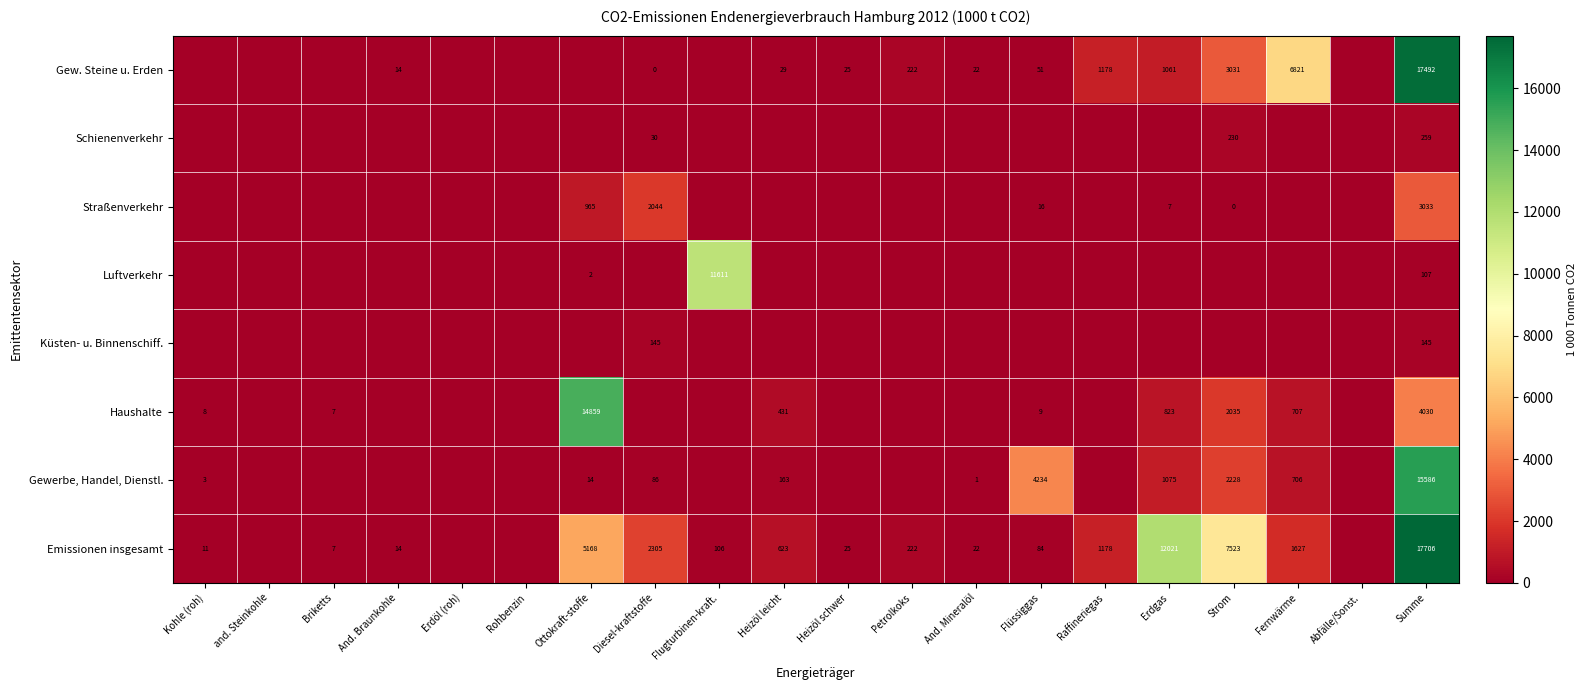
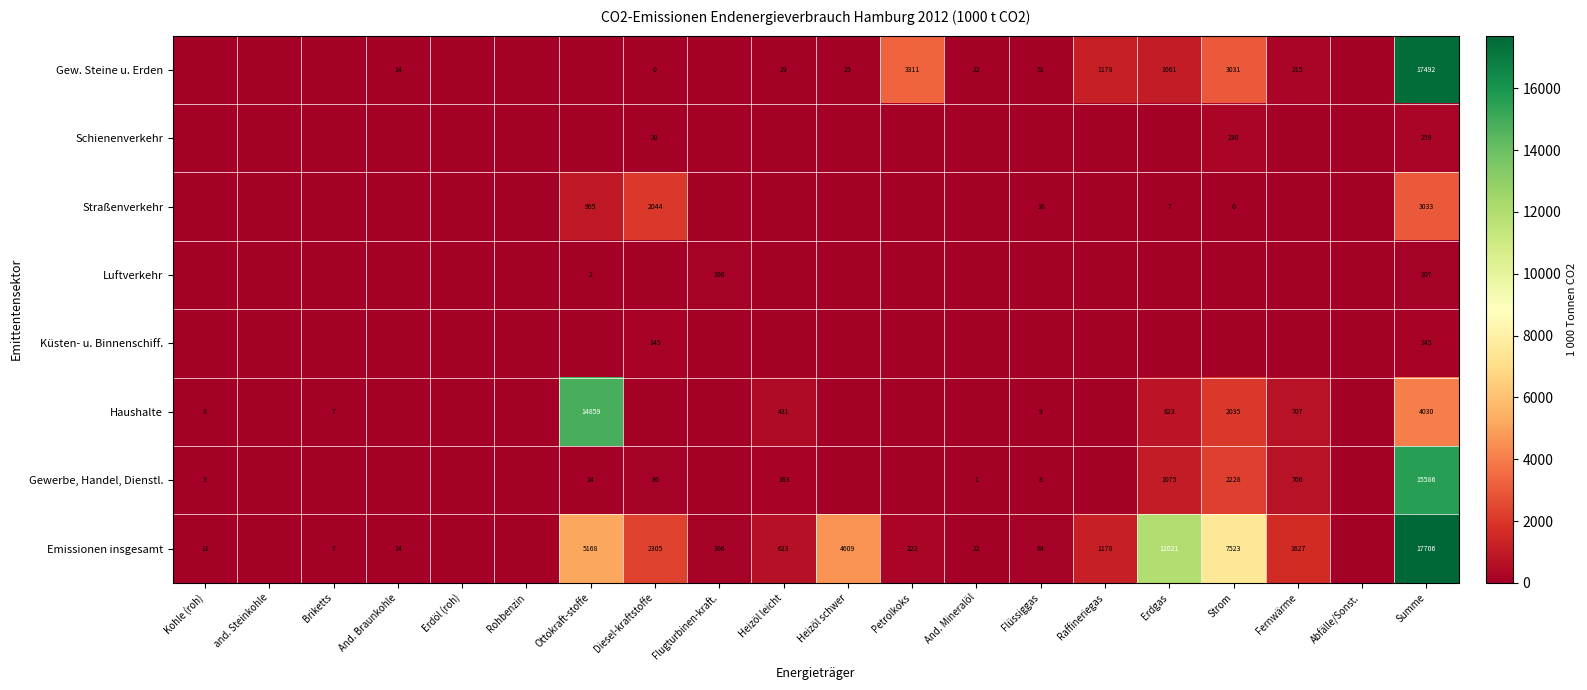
  {
    "Gew. Steine u. Erden": {
      "And. Braunkohle": 14,
      "Diesel-kraftstoffe": 0,
      "Heizöl leicht": 29,
      "Heizöl schwer": 25,
-     "Petrolkoks": 222,
+     "Petrolkoks": 3311,
      "And. Mineralöl": 22,
      "Flüssiggas": 51,
      "Raffineriegas": 1178,
      "Erdgas": 1061,
      "Strom": 3031,
-     "Fernwärme": 6821,
+     "Fernwärme": 215,
      "Summe": 17492
    },
    "Schienenverkehr": {
      "Diesel-kraftstoffe": 30,
      "Strom": 230,
      "Summe": 259
    },
    "Straßenverkehr": {
      "Ottokraft-stoffe": 965,
      "Diesel-kraftstoffe": 2044,
      "Flüssiggas": 16,
      "Erdgas": 7,
      "Strom": 0,
      "Summe": 3033
    },
    "Luftverkehr": {
      "Ottokraft-stoffe": 2,
-     "Flugturbinen-kraft.": 11611,
+     "Flugturbinen-kraft.": 106,
      "Summe": 107
    },
    "Küsten- u. Binnenschiff.": {
      "Diesel-kraftstoffe": 145,
      "Summe": 145
    },
    "Haushalte": {
      "Kohle (roh)": 8,
      "Briketts": 7,
      "Ottokraft-stoffe": 14859,
      "Heizöl leicht": 431,
      "Flüssiggas": 9,
      "Erdgas": 823,
      "Strom": 2035,
      "Fernwärme": 707,
      "Summe": 4030
    },
    "Gewerbe, Handel, Dienstl.": {
      "Kohle (roh)": 3,
      "Ottokraft-stoffe": 14,
      "Diesel-kraftstoffe": 86,
      "Heizöl leicht": 163,
      "And. Mineralöl": 1,
-     "Flüssiggas": 4234,
+     "Flüssiggas": 8,
      "Erdgas": 1075,
      "Strom": 2228,
      "Fernwärme": 706,
      "Summe": 15586
    },
    "Emissionen insgesamt": {
      "Kohle (roh)": 11,
      "Briketts": 7,
      "And. Braunkohle": 14,
      "Ottokraft-stoffe": 5168,
      "Diesel-kraftstoffe": 2305,
      "Flugturbinen-kraft.": 106,
      "Heizöl leicht": 623,
-     "Heizöl schwer": 25,
+     "Heizöl schwer": 4609,
      "Petrolkoks": 222,
      "And. Mineralöl": 22,
      "Flüssiggas": 84,
      "Raffineriegas": 1178,
      "Erdgas": 12021,
      "Strom": 7523,
      "Fernwärme": 1627,
      "Summe": 17706
    }
  }
